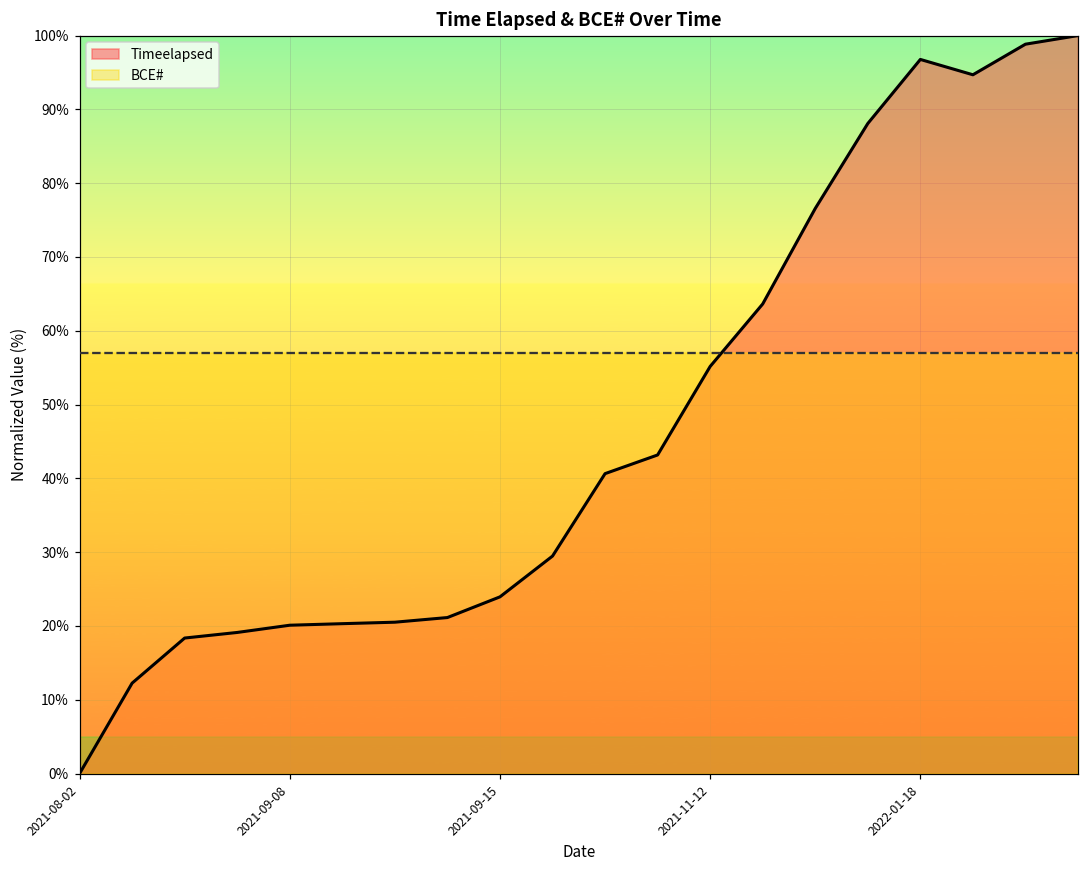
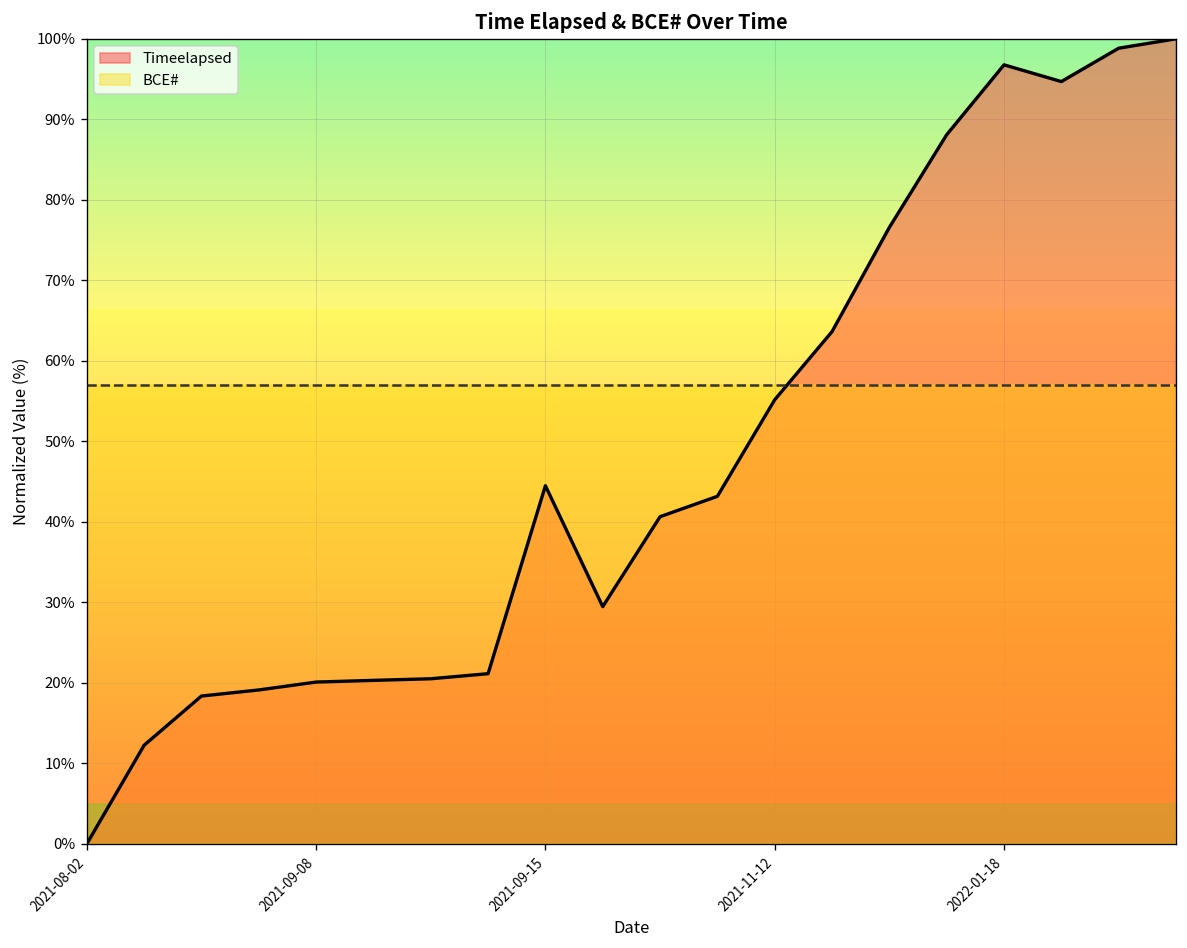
  {
    "Timeelapsed": {
      "2021-08-02": "0%",
-     "2021-09-15": "24%",
+     "2021-09-15": "44%",
      "2021-11-12": "55%",
      "2022-01-18": "97%"
    },
    "BCE#": {
      "2021-08-02": "57%",
      "2021-09-15": "57%",
      "2021-11-12": "57%",
      "2022-01-18": "57%"
    }
  }
